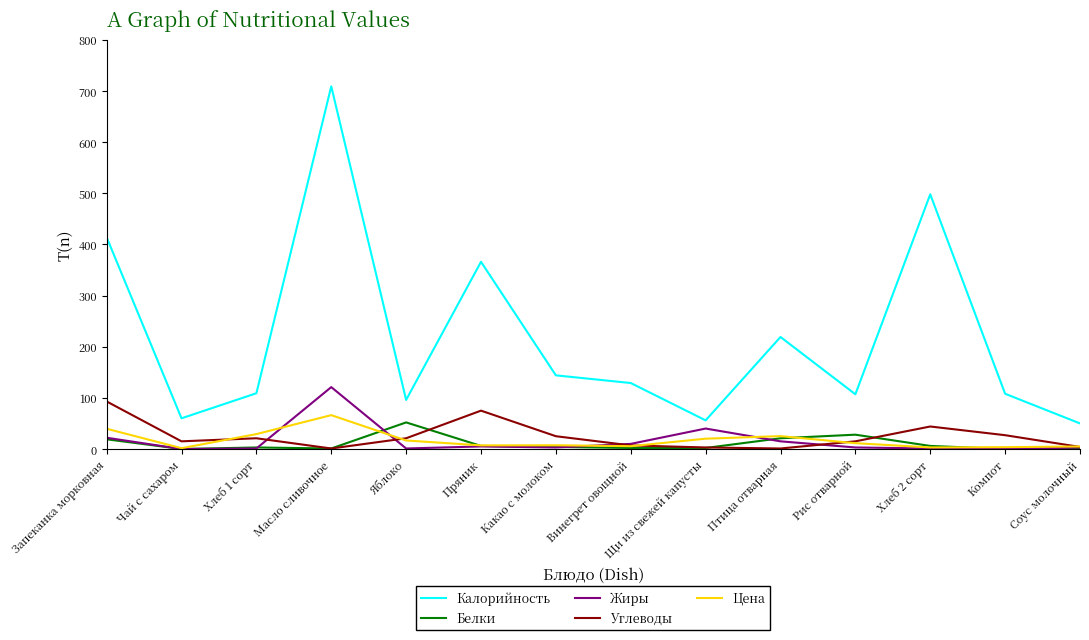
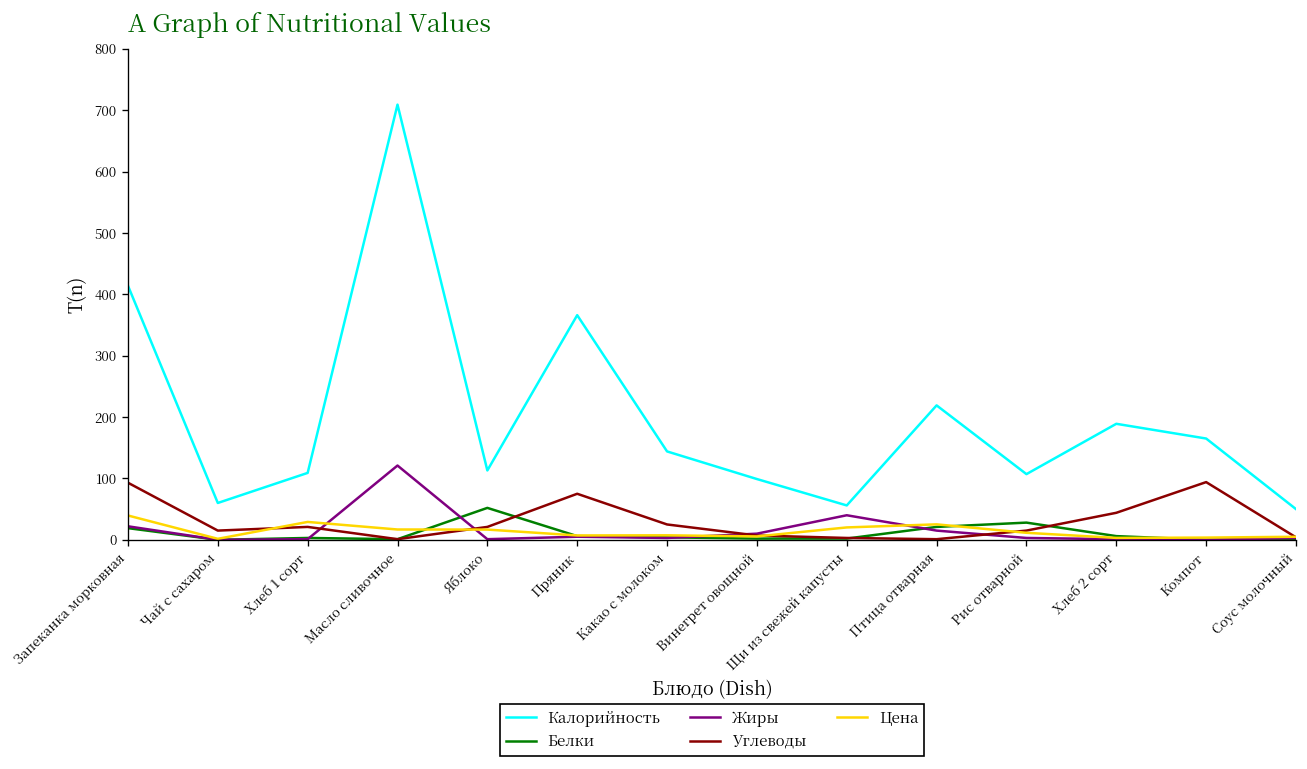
  {
    "Калорийность": {
      "Запеканка морковная": 410,
      "Чай с сахаром": 60,
      "Хлеб 1 сорт": 110,
      "Масло сливочное": 710,
-     "Яблоко": 100,
+     "Яблоко": 110,
      "Пряник": 370,
      "Какао с молоком": 140,
-     "Винегрет овощной": 130,
+     "Винегрет овощной": 100,
      "Щи из свежей капусты": 60,
      "Птица отварная": 220,
      "Рис отварной": 110,
-     "Хлеб 2 сорт": 500,
-     "Компот": 110,
+     "Хлеб 2 сорт": 190,
+     "Компот": 170,
      "Соус молочный": 50
    },
    "Белки": {
      "Яблоко": 50,
      "Рис отварной": 30
    },
    "Жиры": {
      "Масло сливочное": 120,
      "Яблоко": 0,
      "Щи из свежей капусты": 40,
      "Птица отварная": 20,
      "Рис отварной": 0
    },
    "Углеводы": {
      "Запеканка морковная": 90,
      "Чай с сахаром": 20,
      "Хлеб 1 сорт": 20,
      "Пряник": 80,
      "Какао с молоком": 30,
      "Птица отварная": 0,
      "Хлеб 2 сорт": 40,
-     "Компот": 30
+     "Компот": 90
    },
    "Цена": {
      "Запеканка морковная": 40,
      "Хлеб 1 сорт": 30,
-     "Масло сливочное": 70,
+     "Масло сливочное": 20,
      "Щи из свежей капусты": 20
    }
  }
